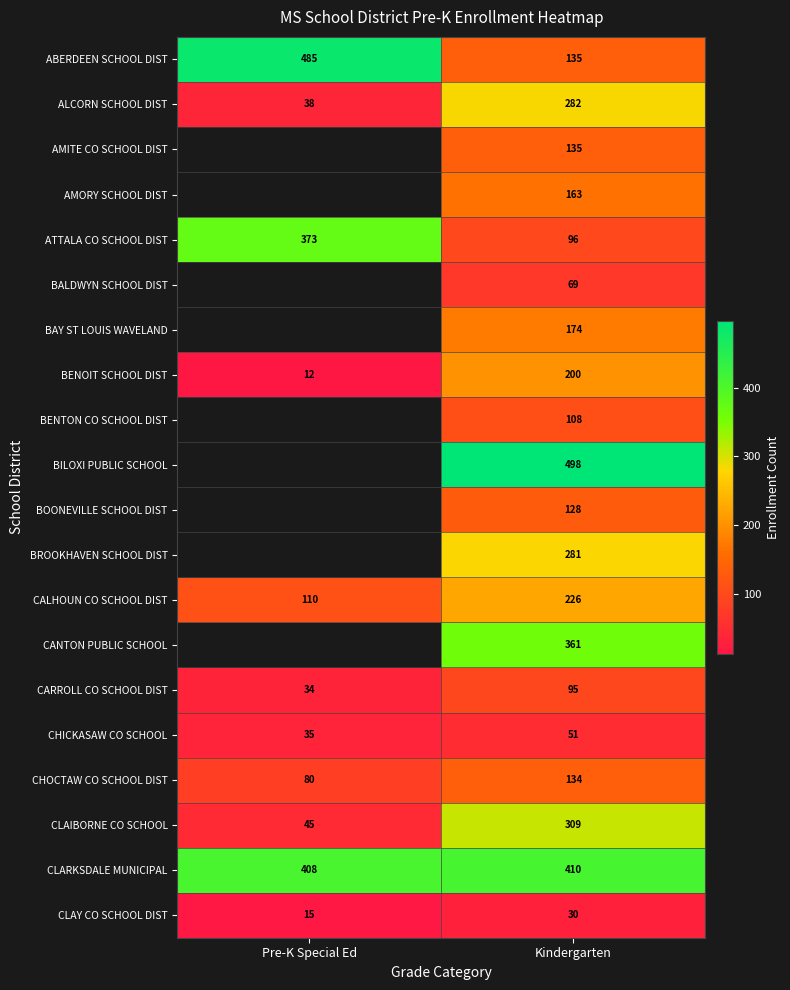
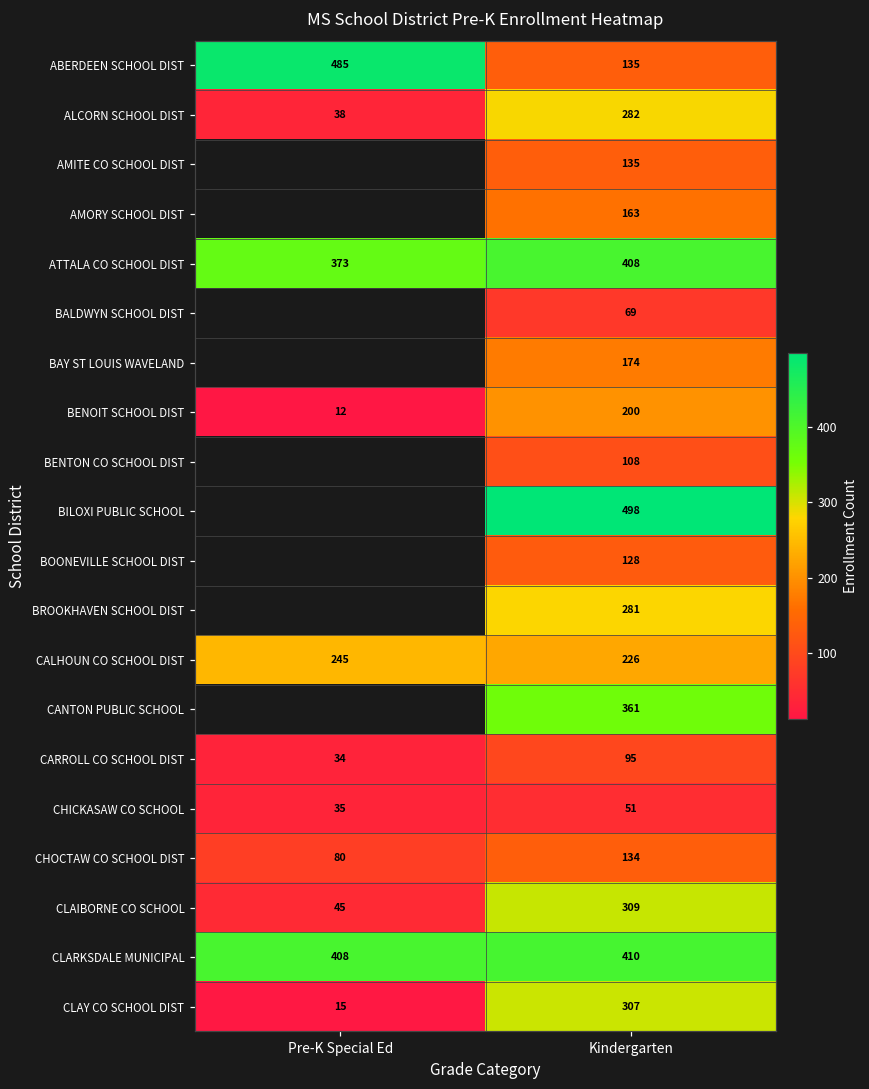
  {
    "ABERDEEN SCHOOL DIST": {
      "Pre-K Special Ed": 485,
      "Kindergarten": 135
    },
    "ALCORN SCHOOL DIST": {
      "Pre-K Special Ed": 38,
      "Kindergarten": 282
    },
    "AMITE CO SCHOOL DIST": {
      "Kindergarten": 135
    },
    "AMORY SCHOOL DIST": {
      "Kindergarten": 163
    },
    "ATTALA CO SCHOOL DIST": {
      "Pre-K Special Ed": 373,
-     "Kindergarten": 96
+     "Kindergarten": 408
    },
    "BALDWYN SCHOOL DIST": {
      "Kindergarten": 69
    },
    "BAY ST LOUIS WAVELAND": {
      "Kindergarten": 174
    },
    "BENOIT SCHOOL DIST": {
      "Pre-K Special Ed": 12,
      "Kindergarten": 200
    },
    "BENTON CO SCHOOL DIST": {
      "Kindergarten": 108
    },
    "BILOXI PUBLIC SCHOOL": {
      "Kindergarten": 498
    },
    "BOONEVILLE SCHOOL DIST": {
      "Kindergarten": 128
    },
    "BROOKHAVEN SCHOOL DIST": {
      "Kindergarten": 281
    },
    "CALHOUN CO SCHOOL DIST": {
-     "Pre-K Special Ed": 110,
+     "Pre-K Special Ed": 245,
      "Kindergarten": 226
    },
    "CANTON PUBLIC SCHOOL": {
      "Kindergarten": 361
    },
    "CARROLL CO SCHOOL DIST": {
      "Pre-K Special Ed": 34,
      "Kindergarten": 95
    },
    "CHICKASAW CO SCHOOL": {
      "Pre-K Special Ed": 35,
      "Kindergarten": 51
    },
    "CHOCTAW CO SCHOOL DIST": {
      "Pre-K Special Ed": 80,
      "Kindergarten": 134
    },
    "CLAIBORNE CO SCHOOL": {
      "Pre-K Special Ed": 45,
      "Kindergarten": 309
    },
    "CLARKSDALE MUNICIPAL": {
      "Pre-K Special Ed": 408,
      "Kindergarten": 410
    },
    "CLAY CO SCHOOL DIST": {
      "Pre-K Special Ed": 15,
-     "Kindergarten": 30
+     "Kindergarten": 307
    }
  }
